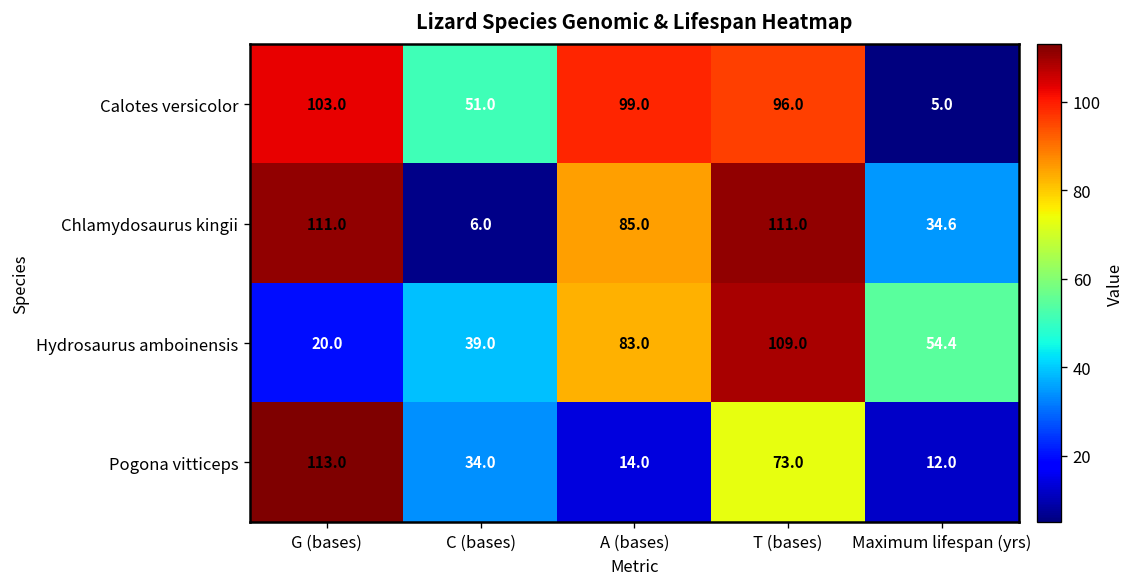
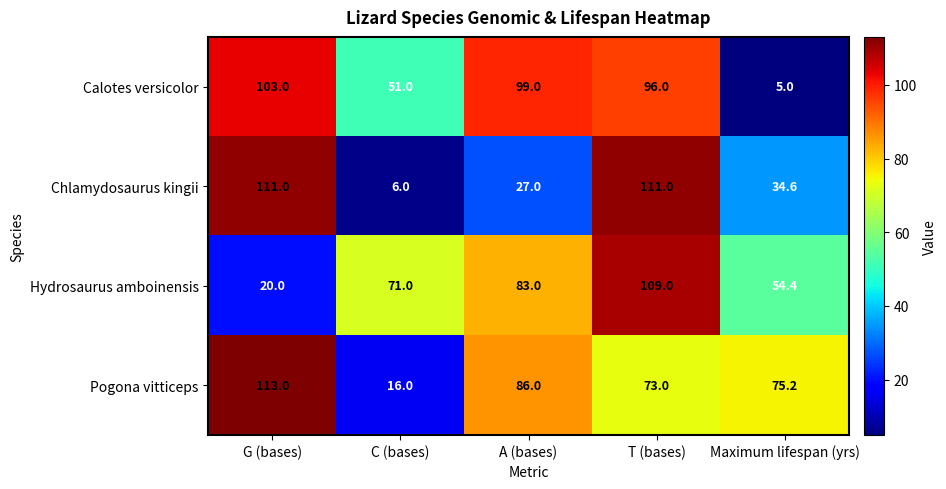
  {
    "Calotes versicolor": {
      "G (bases)": 103.0,
      "C (bases)": 51.0,
      "A (bases)": 99.0,
      "T (bases)": 96.0,
      "Maximum lifespan (yrs)": 5.0
    },
    "Chlamydosaurus kingii": {
      "G (bases)": 111.0,
      "C (bases)": 6.0,
-     "A (bases)": 85.0,
+     "A (bases)": 27.0,
      "T (bases)": 111.0,
      "Maximum lifespan (yrs)": 34.6
    },
    "Hydrosaurus amboinensis": {
      "G (bases)": 20.0,
-     "C (bases)": 39.0,
+     "C (bases)": 71.0,
      "A (bases)": 83.0,
      "T (bases)": 109.0,
      "Maximum lifespan (yrs)": 54.4
    },
    "Pogona vitticeps": {
      "G (bases)": 113.0,
-     "C (bases)": 34.0,
-     "A (bases)": 14.0,
+     "C (bases)": 16.0,
+     "A (bases)": 86.0,
      "T (bases)": 73.0,
-     "Maximum lifespan (yrs)": 12.0
+     "Maximum lifespan (yrs)": 75.2
    }
  }
